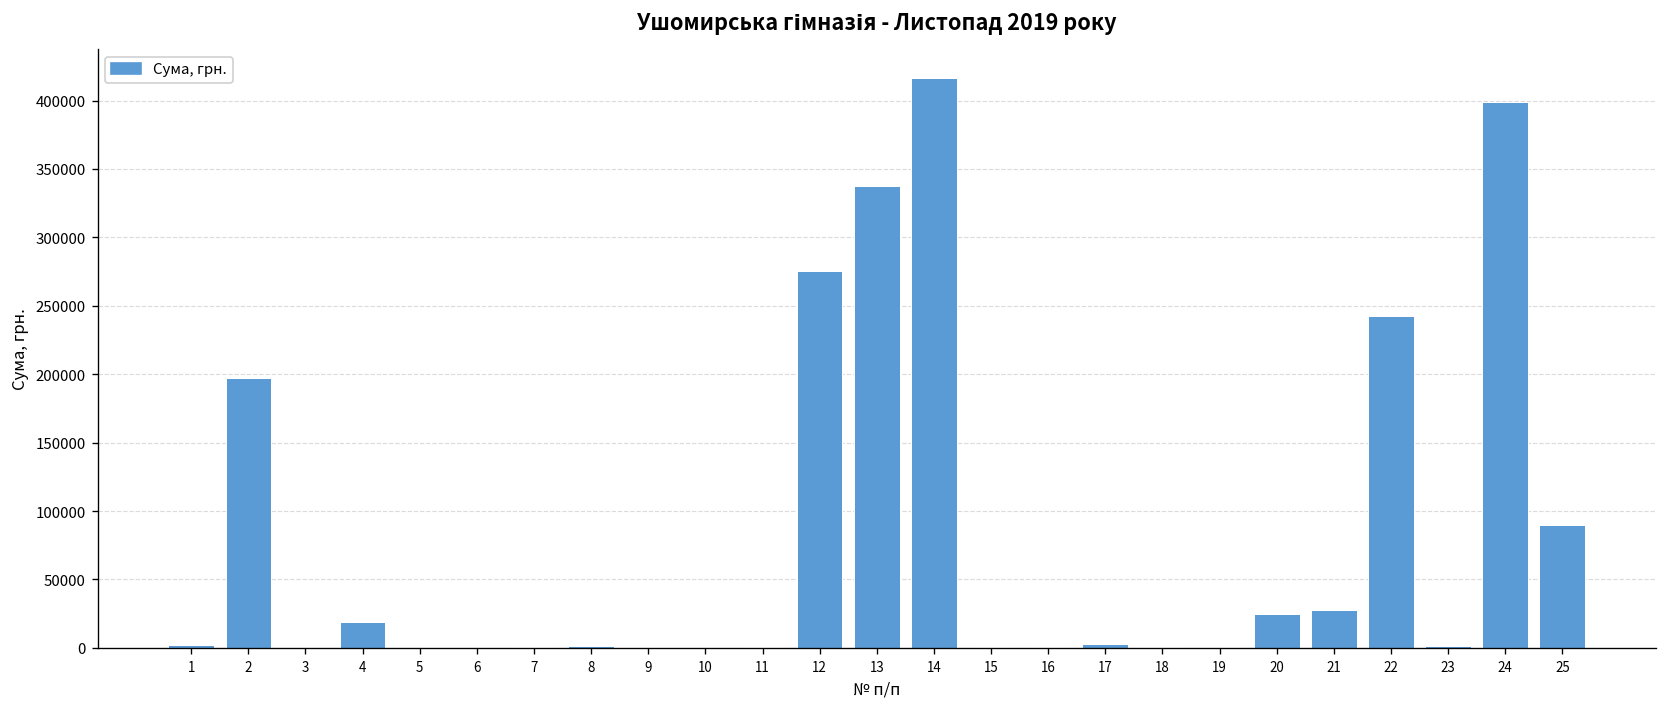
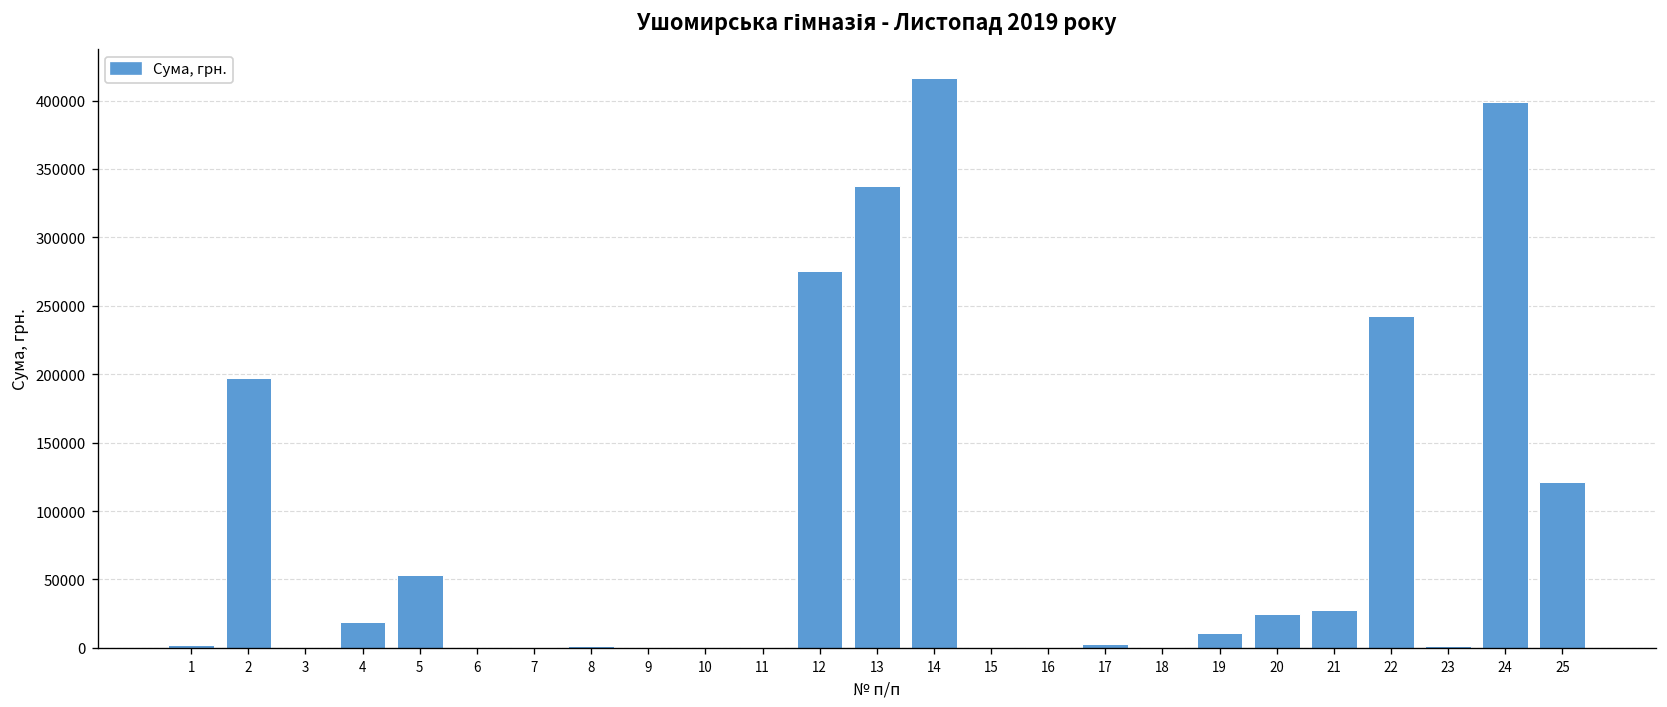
  {
    "2": 197000,
    "4": 19000,
-   "5": 0,
+   "5": 53000,
    "12": 276000,
    "13": 338000,
    "14": 417000,
    "17": 3000,
-   "19": 1000,
+   "19": 11000,
    "20": 24000,
    "21": 27000,
    "22": 243000,
    "24": 399000,
-   "25": 89000
+   "25": 121000
  }
